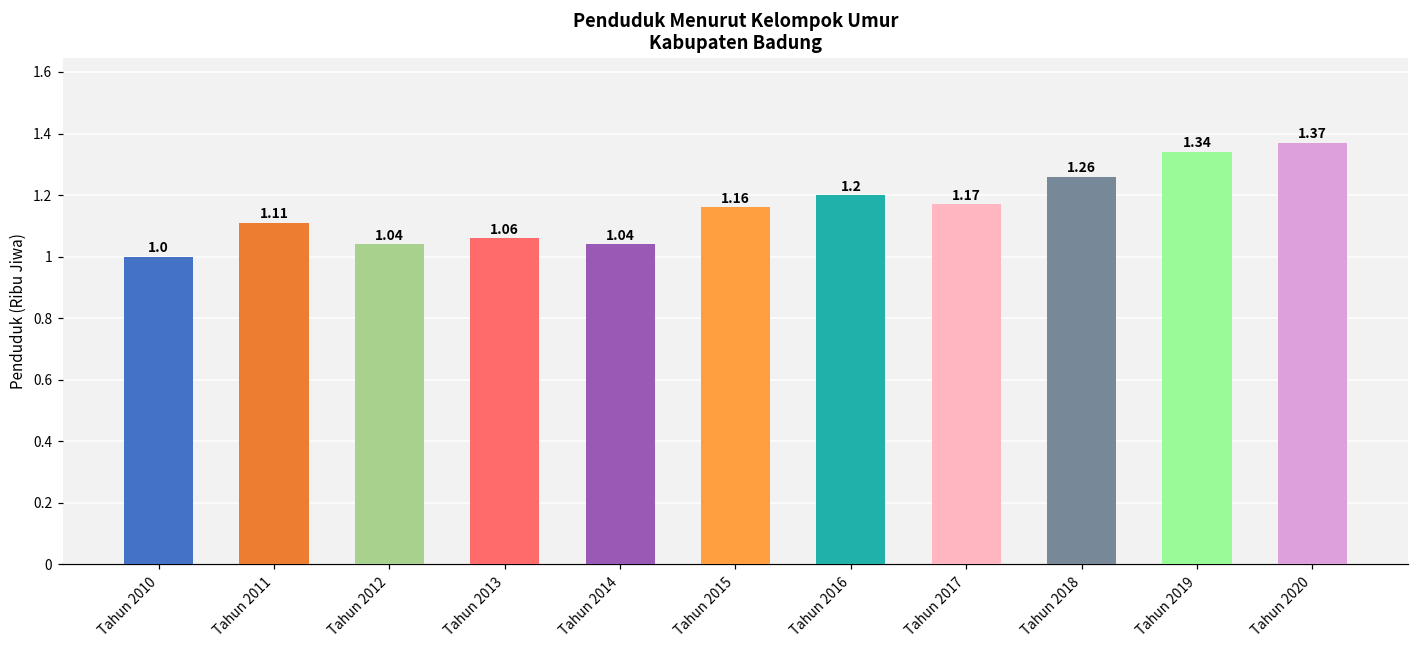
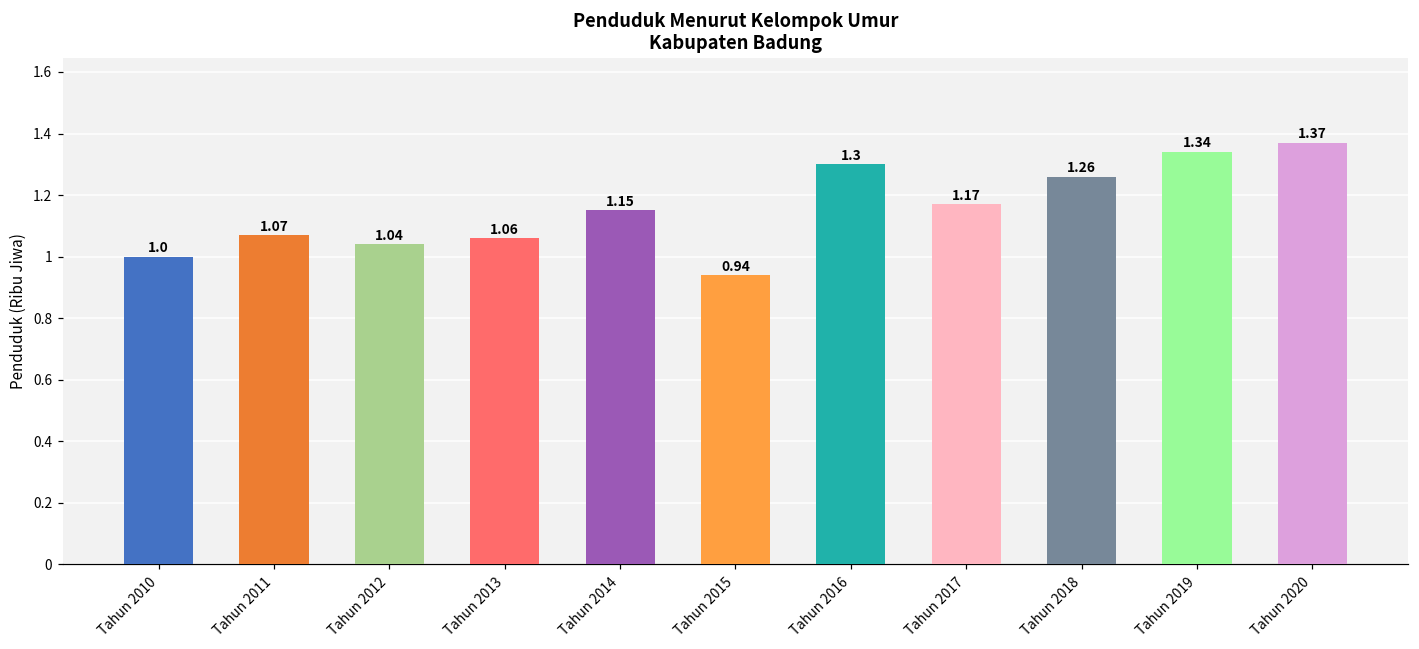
  {
    "Tahun 2010": 1.0,
-   "Tahun 2011": 1.11,
+   "Tahun 2011": 1.07,
    "Tahun 2012": 1.04,
    "Tahun 2013": 1.06,
-   "Tahun 2014": 1.04,
-   "Tahun 2015": 1.16,
-   "Tahun 2016": 1.2,
+   "Tahun 2014": 1.15,
+   "Tahun 2015": 0.94,
+   "Tahun 2016": 1.3,
    "Tahun 2017": 1.17,
    "Tahun 2018": 1.26,
    "Tahun 2019": 1.34,
    "Tahun 2020": 1.37
  }
